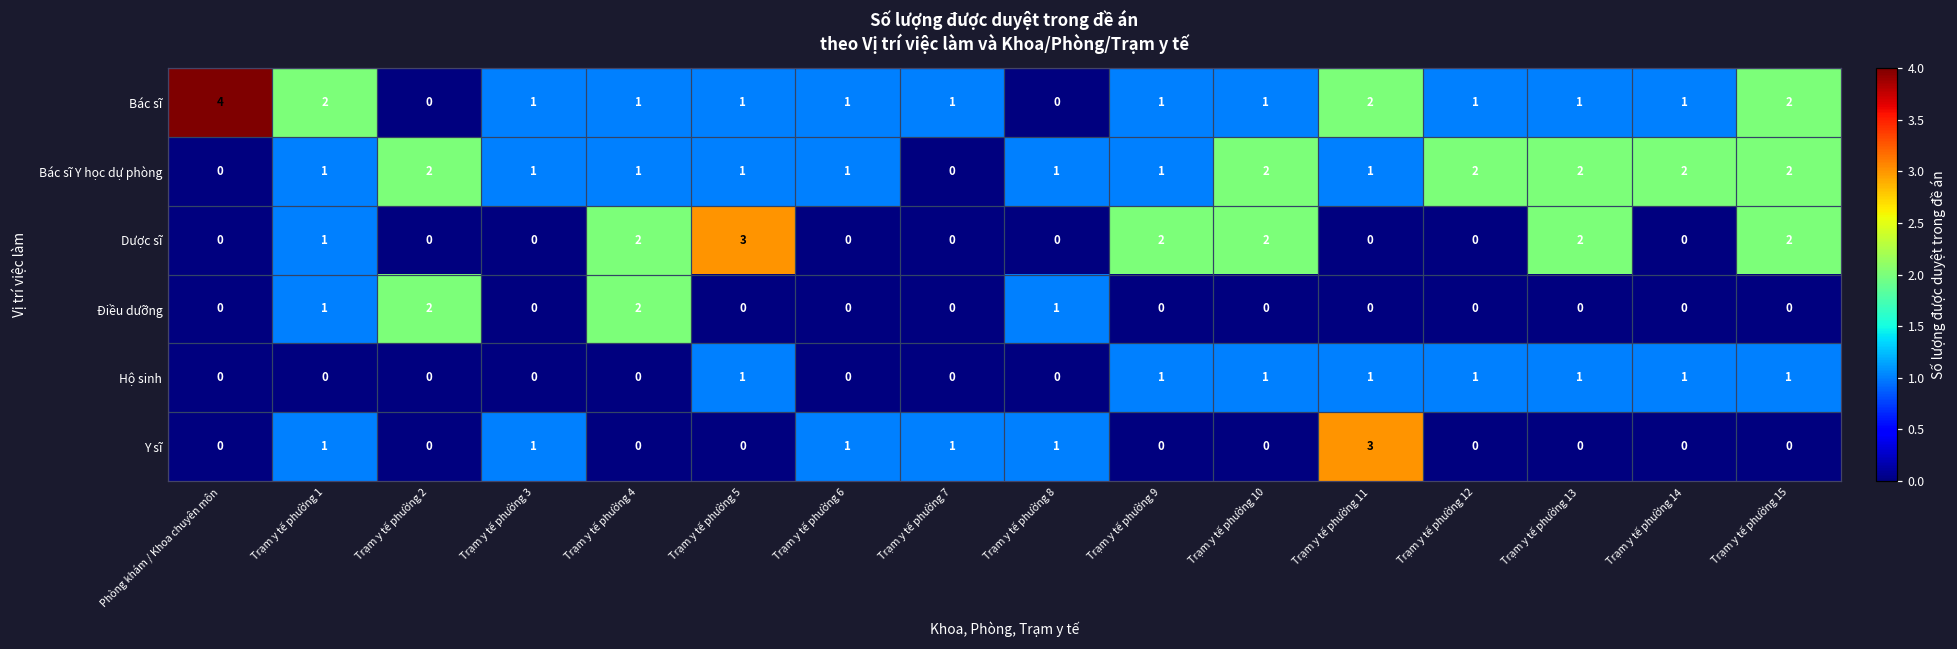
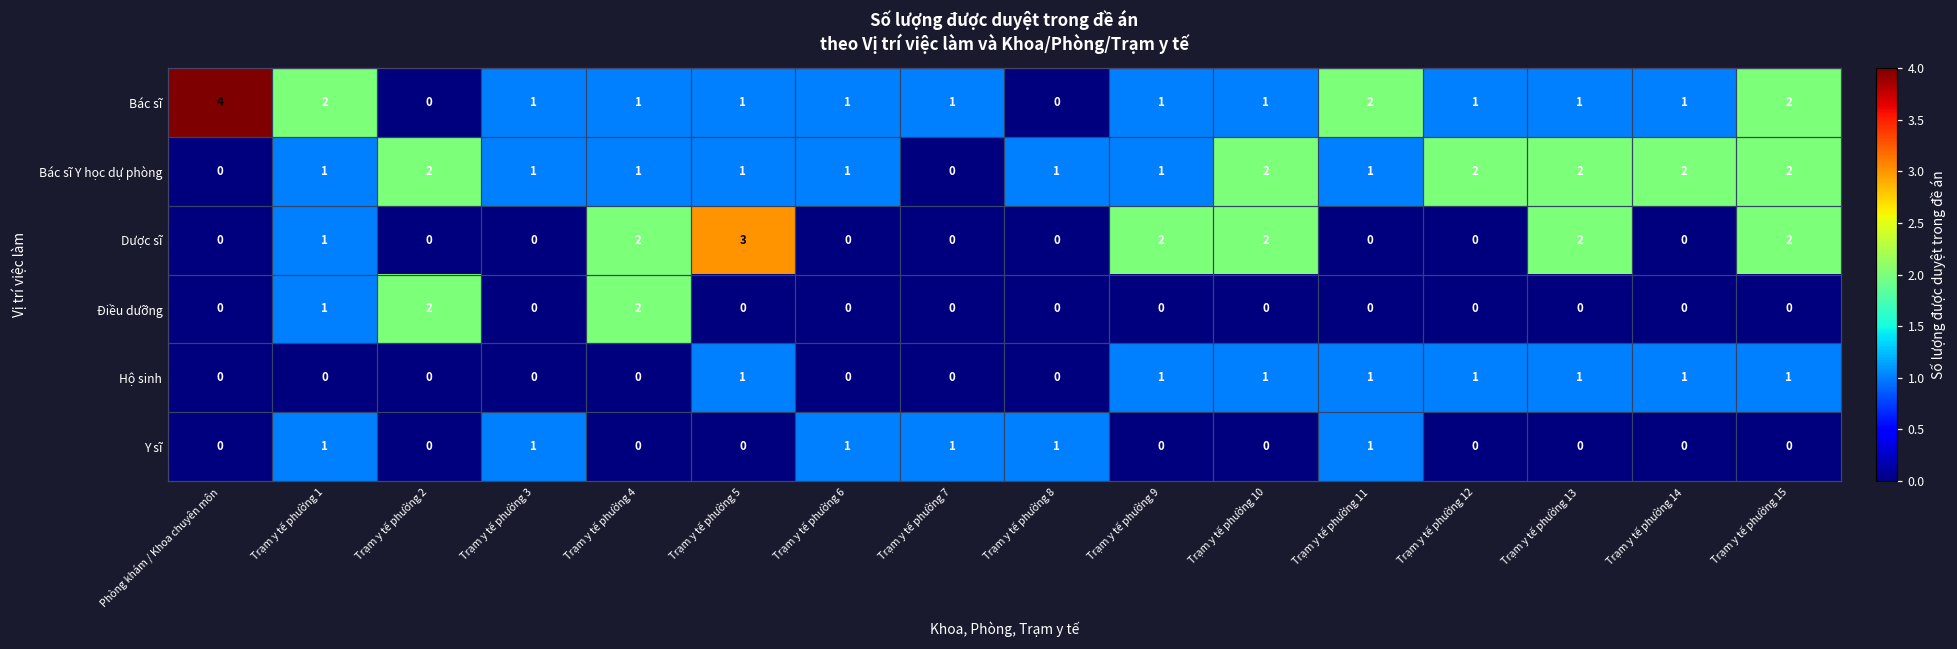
  {
    "Bác sĩ": {
      "Phòng khám / Khoa chuyên môn": 4,
      "Trạm y tế phường 1": 2,
      "Trạm y tế phường 2": 0,
      "Trạm y tế phường 3": 1,
      "Trạm y tế phường 4": 1,
      "Trạm y tế phường 5": 1,
      "Trạm y tế phường 6": 1,
      "Trạm y tế phường 7": 1,
      "Trạm y tế phường 8": 0,
      "Trạm y tế phường 9": 1,
      "Trạm y tế phường 10": 1,
      "Trạm y tế phường 11": 2,
      "Trạm y tế phường 12": 1,
      "Trạm y tế phường 13": 1,
      "Trạm y tế phường 14": 1,
      "Trạm y tế phường 15": 2
    },
    "Bác sĩ Y học dự phòng": {
      "Phòng khám / Khoa chuyên môn": 0,
      "Trạm y tế phường 1": 1,
      "Trạm y tế phường 2": 2,
      "Trạm y tế phường 3": 1,
      "Trạm y tế phường 4": 1,
      "Trạm y tế phường 5": 1,
      "Trạm y tế phường 6": 1,
      "Trạm y tế phường 7": 0,
      "Trạm y tế phường 8": 1,
      "Trạm y tế phường 9": 1,
      "Trạm y tế phường 10": 2,
      "Trạm y tế phường 11": 1,
      "Trạm y tế phường 12": 2,
      "Trạm y tế phường 13": 2,
      "Trạm y tế phường 14": 2,
      "Trạm y tế phường 15": 2
    },
    "Dược sĩ": {
      "Phòng khám / Khoa chuyên môn": 0,
      "Trạm y tế phường 1": 1,
      "Trạm y tế phường 2": 0,
      "Trạm y tế phường 3": 0,
      "Trạm y tế phường 4": 2,
      "Trạm y tế phường 5": 3,
      "Trạm y tế phường 6": 0,
      "Trạm y tế phường 7": 0,
      "Trạm y tế phường 8": 0,
      "Trạm y tế phường 9": 2,
      "Trạm y tế phường 10": 2,
      "Trạm y tế phường 11": 0,
      "Trạm y tế phường 12": 0,
      "Trạm y tế phường 13": 2,
      "Trạm y tế phường 14": 0,
      "Trạm y tế phường 15": 2
    },
    "Điều dưỡng": {
      "Phòng khám / Khoa chuyên môn": 0,
      "Trạm y tế phường 1": 1,
      "Trạm y tế phường 2": 2,
      "Trạm y tế phường 3": 0,
      "Trạm y tế phường 4": 2,
      "Trạm y tế phường 5": 0,
      "Trạm y tế phường 6": 0,
      "Trạm y tế phường 7": 0,
-     "Trạm y tế phường 8": 1,
+     "Trạm y tế phường 8": 0,
      "Trạm y tế phường 9": 0,
      "Trạm y tế phường 10": 0,
      "Trạm y tế phường 11": 0,
      "Trạm y tế phường 12": 0,
      "Trạm y tế phường 13": 0,
      "Trạm y tế phường 14": 0,
      "Trạm y tế phường 15": 0
    },
    "Hộ sinh": {
      "Phòng khám / Khoa chuyên môn": 0,
      "Trạm y tế phường 1": 0,
      "Trạm y tế phường 2": 0,
      "Trạm y tế phường 3": 0,
      "Trạm y tế phường 4": 0,
      "Trạm y tế phường 5": 1,
      "Trạm y tế phường 6": 0,
      "Trạm y tế phường 7": 0,
      "Trạm y tế phường 8": 0,
      "Trạm y tế phường 9": 1,
      "Trạm y tế phường 10": 1,
      "Trạm y tế phường 11": 1,
      "Trạm y tế phường 12": 1,
      "Trạm y tế phường 13": 1,
      "Trạm y tế phường 14": 1,
      "Trạm y tế phường 15": 1
    },
    "Y sĩ": {
      "Phòng khám / Khoa chuyên môn": 0,
      "Trạm y tế phường 1": 1,
      "Trạm y tế phường 2": 0,
      "Trạm y tế phường 3": 1,
      "Trạm y tế phường 4": 0,
      "Trạm y tế phường 5": 0,
      "Trạm y tế phường 6": 1,
      "Trạm y tế phường 7": 1,
      "Trạm y tế phường 8": 1,
      "Trạm y tế phường 9": 0,
      "Trạm y tế phường 10": 0,
-     "Trạm y tế phường 11": 3,
+     "Trạm y tế phường 11": 1,
      "Trạm y tế phường 12": 0,
      "Trạm y tế phường 13": 0,
      "Trạm y tế phường 14": 0,
      "Trạm y tế phường 15": 0
    }
  }
